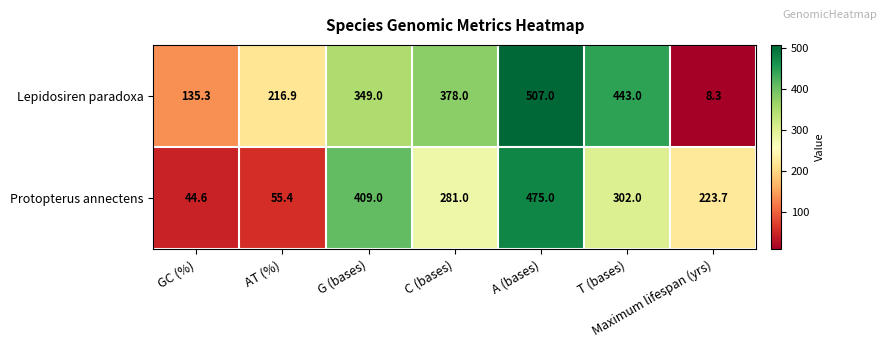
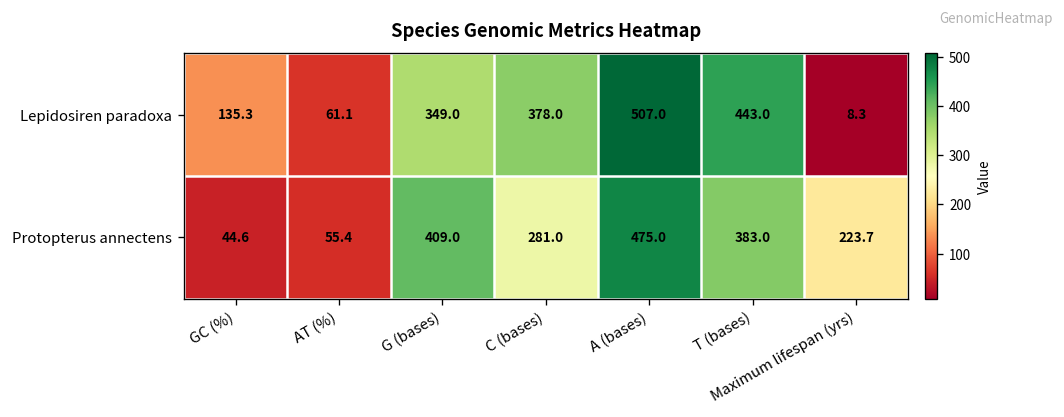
  {
    "Lepidosiren paradoxa": {
      "GC (%)": 135.3,
-     "AT (%)": 216.9,
+     "AT (%)": 61.1,
      "G (bases)": 349.0,
      "C (bases)": 378.0,
      "A (bases)": 507.0,
      "T (bases)": 443.0,
      "Maximum lifespan (yrs)": 8.3
    },
    "Protopterus annectens": {
      "GC (%)": 44.6,
      "AT (%)": 55.4,
      "G (bases)": 409.0,
      "C (bases)": 281.0,
      "A (bases)": 475.0,
-     "T (bases)": 302.0,
+     "T (bases)": 383.0,
      "Maximum lifespan (yrs)": 223.7
    }
  }
